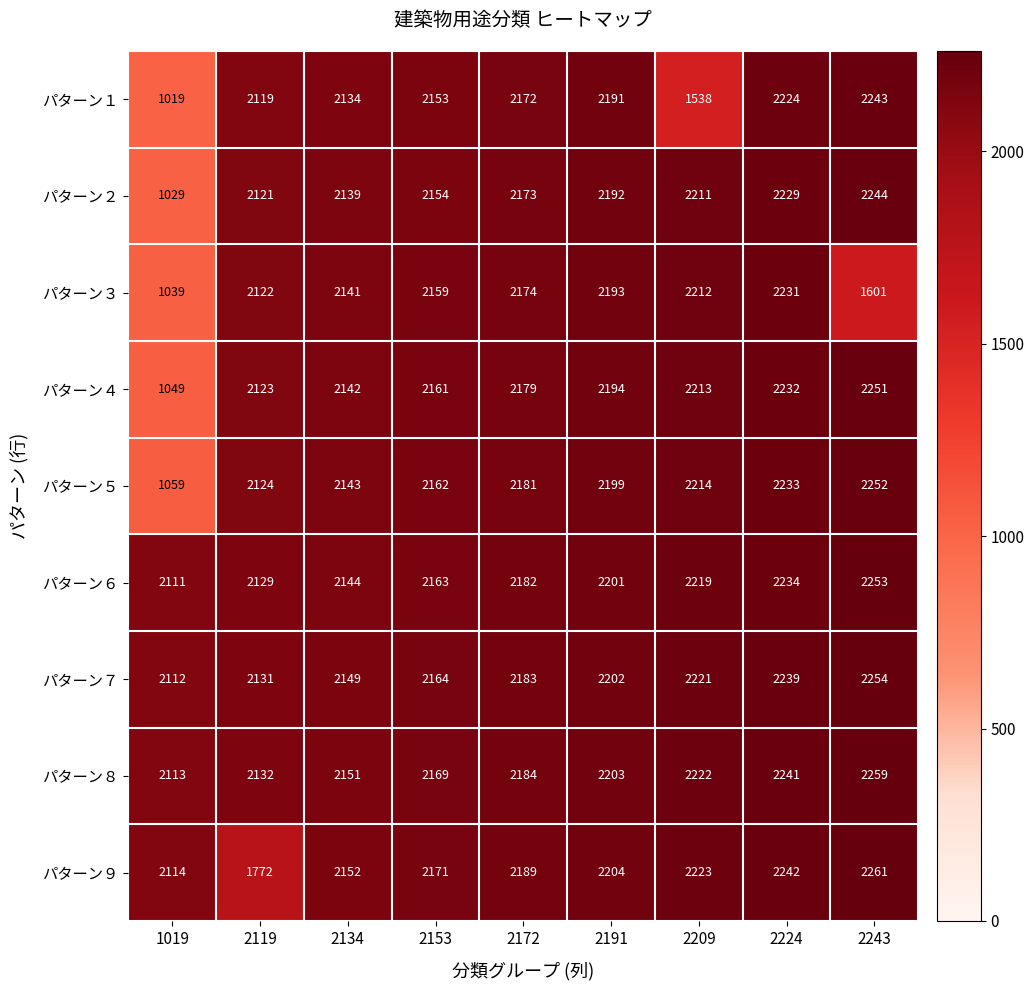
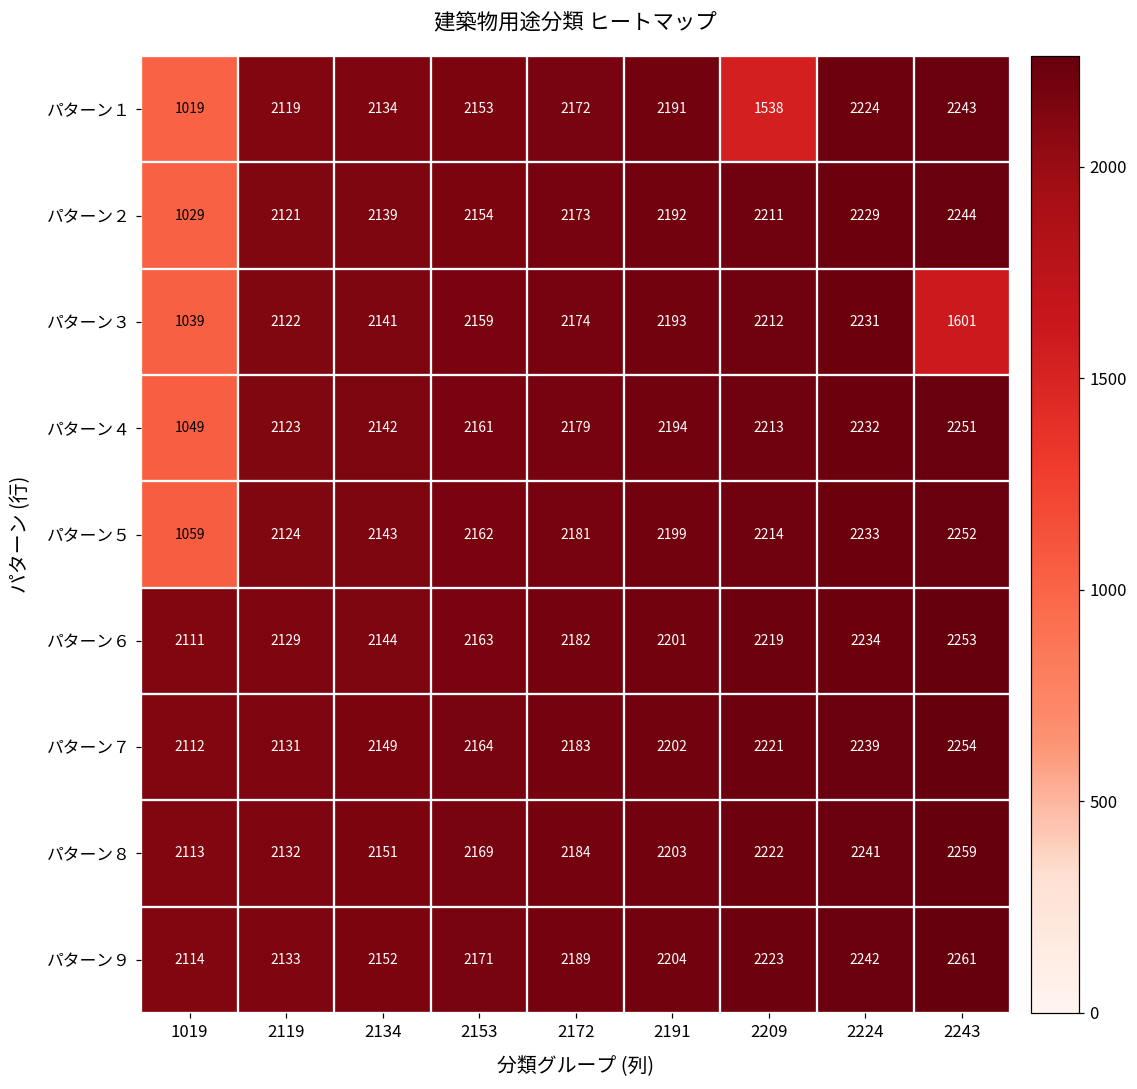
  {
    "パターン１": {
      "1019": 1019,
      "2119": 2119,
      "2134": 2134,
      "2153": 2153,
      "2172": 2172,
      "2191": 2191,
      "2209": 1538,
      "2224": 2224,
      "2243": 2243
    },
    "パターン２": {
      "1019": 1029,
      "2119": 2121,
      "2134": 2139,
      "2153": 2154,
      "2172": 2173,
      "2191": 2192,
      "2209": 2211,
      "2224": 2229,
      "2243": 2244
    },
    "パターン３": {
      "1019": 1039,
      "2119": 2122,
      "2134": 2141,
      "2153": 2159,
      "2172": 2174,
      "2191": 2193,
      "2209": 2212,
      "2224": 2231,
      "2243": 1601
    },
    "パターン４": {
      "1019": 1049,
      "2119": 2123,
      "2134": 2142,
      "2153": 2161,
      "2172": 2179,
      "2191": 2194,
      "2209": 2213,
      "2224": 2232,
      "2243": 2251
    },
    "パターン５": {
      "1019": 1059,
      "2119": 2124,
      "2134": 2143,
      "2153": 2162,
      "2172": 2181,
      "2191": 2199,
      "2209": 2214,
      "2224": 2233,
      "2243": 2252
    },
    "パターン６": {
      "1019": 2111,
      "2119": 2129,
      "2134": 2144,
      "2153": 2163,
      "2172": 2182,
      "2191": 2201,
      "2209": 2219,
      "2224": 2234,
      "2243": 2253
    },
    "パターン７": {
      "1019": 2112,
      "2119": 2131,
      "2134": 2149,
      "2153": 2164,
      "2172": 2183,
      "2191": 2202,
      "2209": 2221,
      "2224": 2239,
      "2243": 2254
    },
    "パターン８": {
      "1019": 2113,
      "2119": 2132,
      "2134": 2151,
      "2153": 2169,
      "2172": 2184,
      "2191": 2203,
      "2209": 2222,
      "2224": 2241,
      "2243": 2259
    },
    "パターン９": {
      "1019": 2114,
-     "2119": 1772,
+     "2119": 2133,
      "2134": 2152,
      "2153": 2171,
      "2172": 2189,
      "2191": 2204,
      "2209": 2223,
      "2224": 2242,
      "2243": 2261
    }
  }
